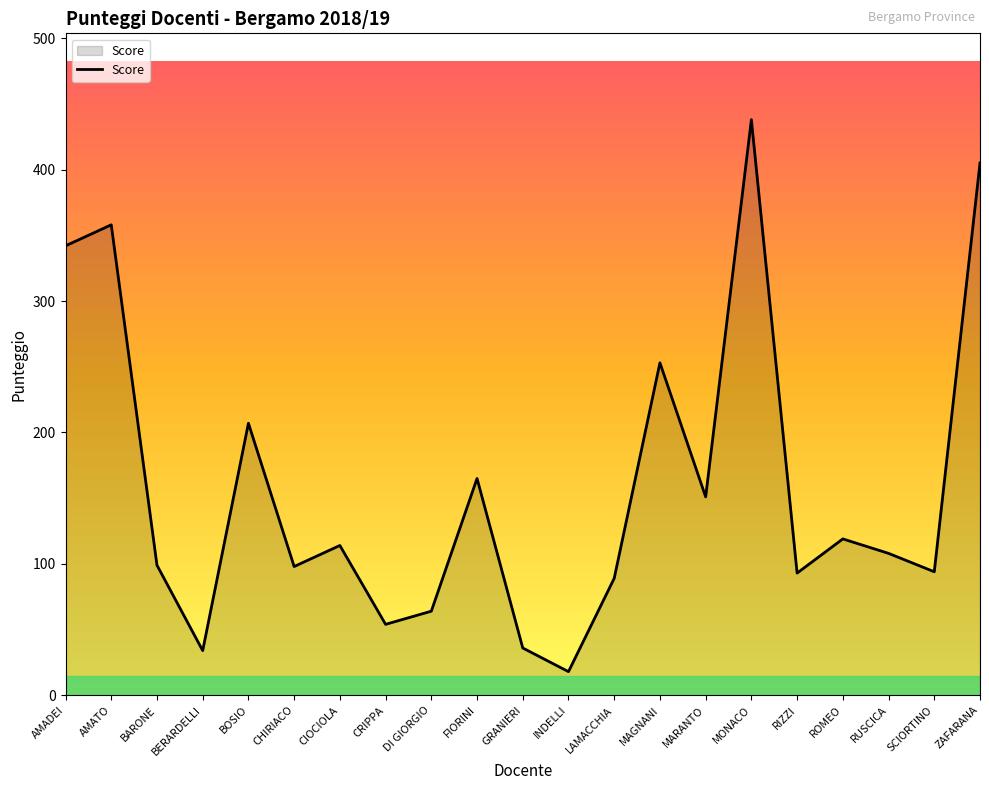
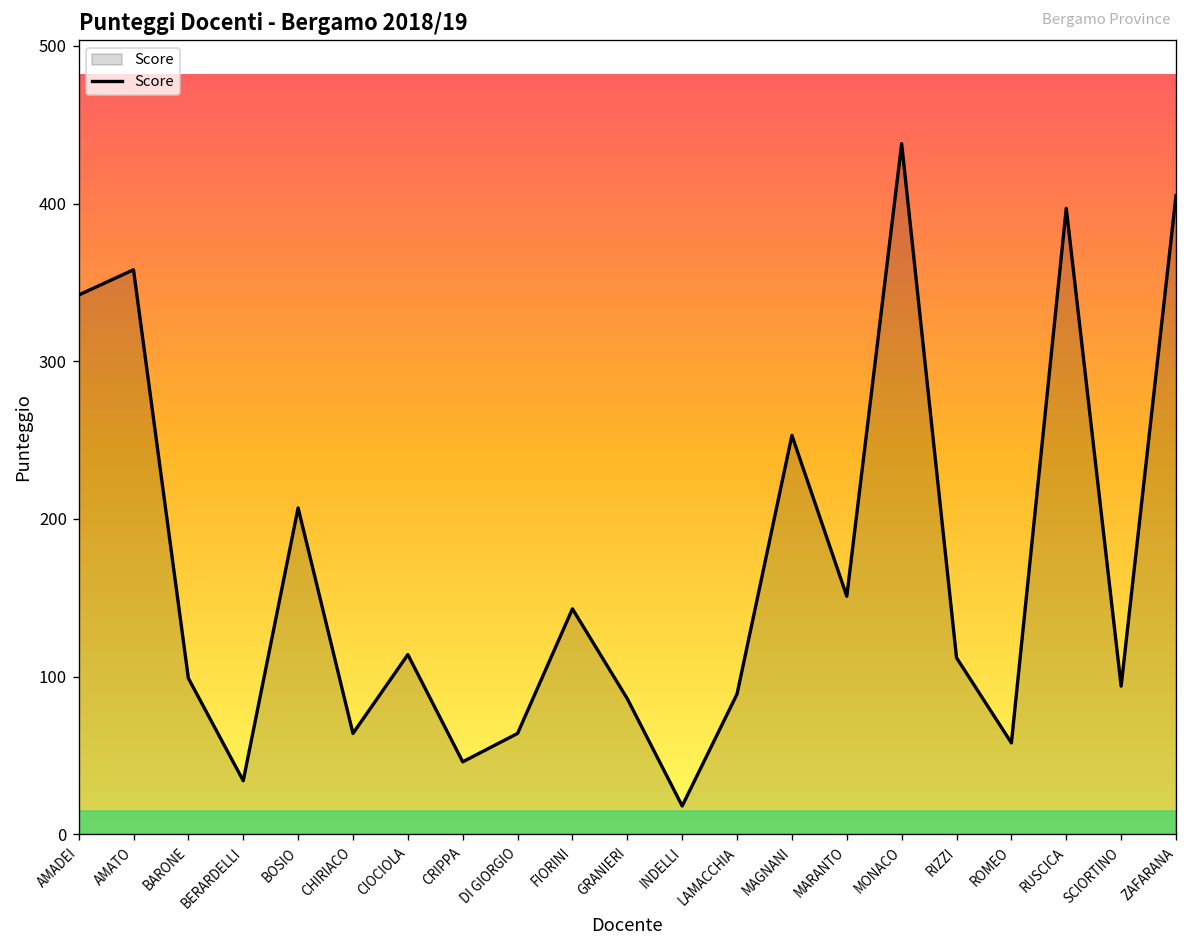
  {
    "AMADEI": 342,
    "AMATO": 358,
    "BARONE": 99,
    "BERARDELLI": 34,
    "BOSIO": 207,
-   "CHIRIACO": 98,
+   "CHIRIACO": 64,
    "CIOCIOLA": 114,
-   "CRIPPA": 54,
+   "CRIPPA": 46,
    "DI GIORGIO": 64,
-   "FIORINI": 165,
-   "GRANIERI": 36,
+   "FIORINI": 143,
+   "GRANIERI": 86,
    "INDELLI": 18,
    "LAMACCHIA": 89,
    "MAGNANI": 253,
    "MARANTO": 151,
    "MONACO": 438,
-   "RIZZI": 93,
-   "ROMEO": 119,
-   "RUSCICA": 108,
+   "RIZZI": 112,
+   "ROMEO": 58,
+   "RUSCICA": 397,
    "SCIORTINO": 94,
    "ZAFARANA": 405
  }
